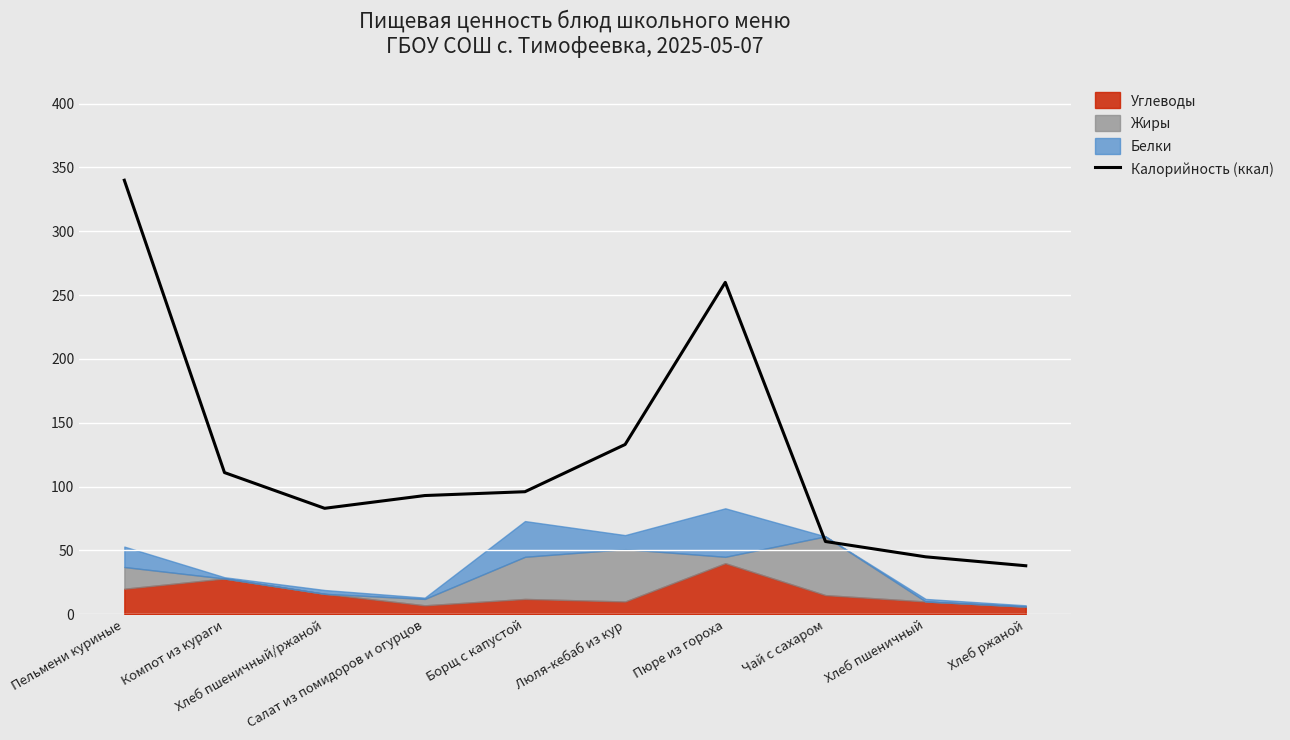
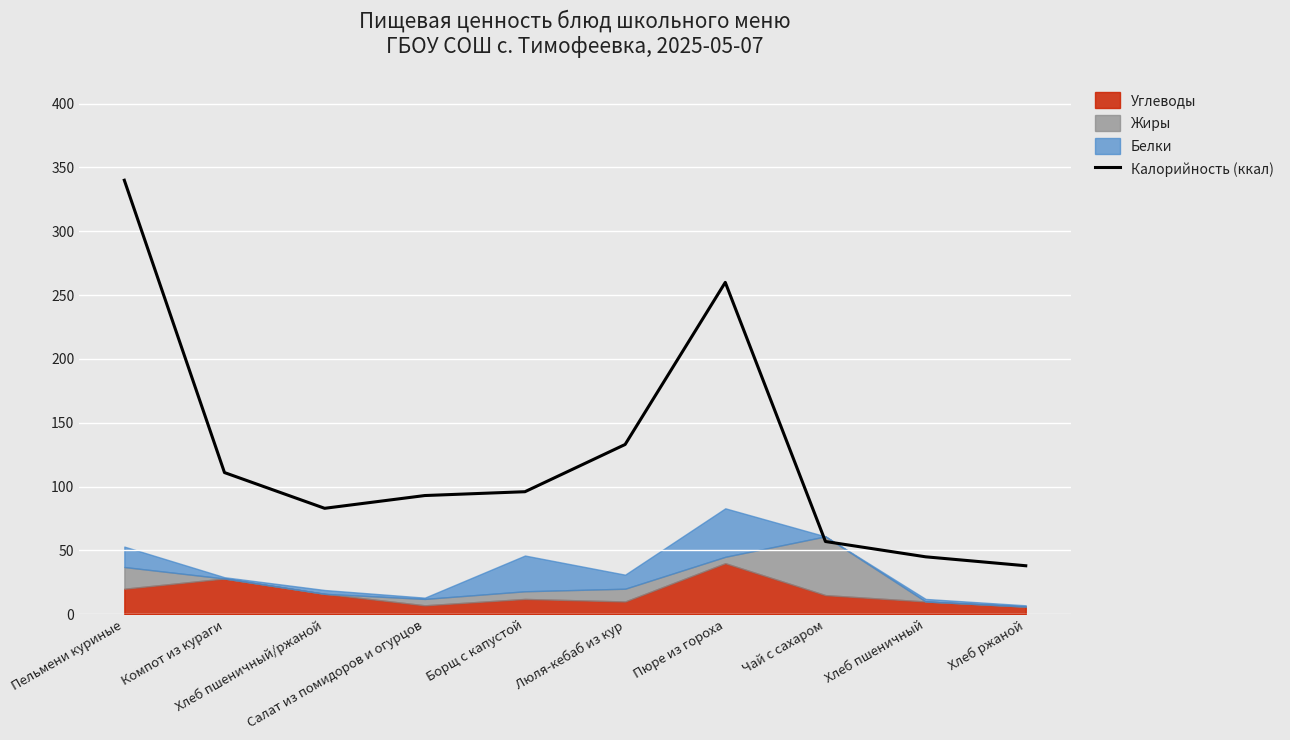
  {
    "Углеводы": {
      "Пельмени куриные": 20,
      "Салат из помидоров и огурцов": 7,
      "Борщ с капустой": 12,
      "Люля-кебаб из кур": 10,
      "Пюре из гороха": 40,
      "Чай с сахаром": 15
    },
    "Жиры": {
      "Пельмени куриные": 17,
-     "Борщ с капустой": 33,
-     "Люля-кебаб из кур": 41,
+     "Борщ с капустой": 6,
+     "Люля-кебаб из кур": 10,
      "Пюре из гороха": 5
    },
    "Белки": {
      "Пельмени куриные": 16,
      "Хлеб пшеничный/ржаной": 3,
      "Борщ с капустой": 28,
      "Люля-кебаб из кур": 11,
      "Пюре из гороха": 38,
      "Хлеб пшеничный": 2
    },
    "Калорийность (ккал)": {
      "Пельмени куриные": 340,
      "Компот из кураги": 111,
      "Хлеб пшеничный/ржаной": 83,
      "Салат из помидоров и огурцов": 93,
      "Борщ с капустой": 96,
      "Люля-кебаб из кур": 133,
      "Пюре из гороха": 260,
      "Чай с сахаром": 57,
      "Хлеб пшеничный": 45,
      "Хлеб ржаной": 38
    }
  }
